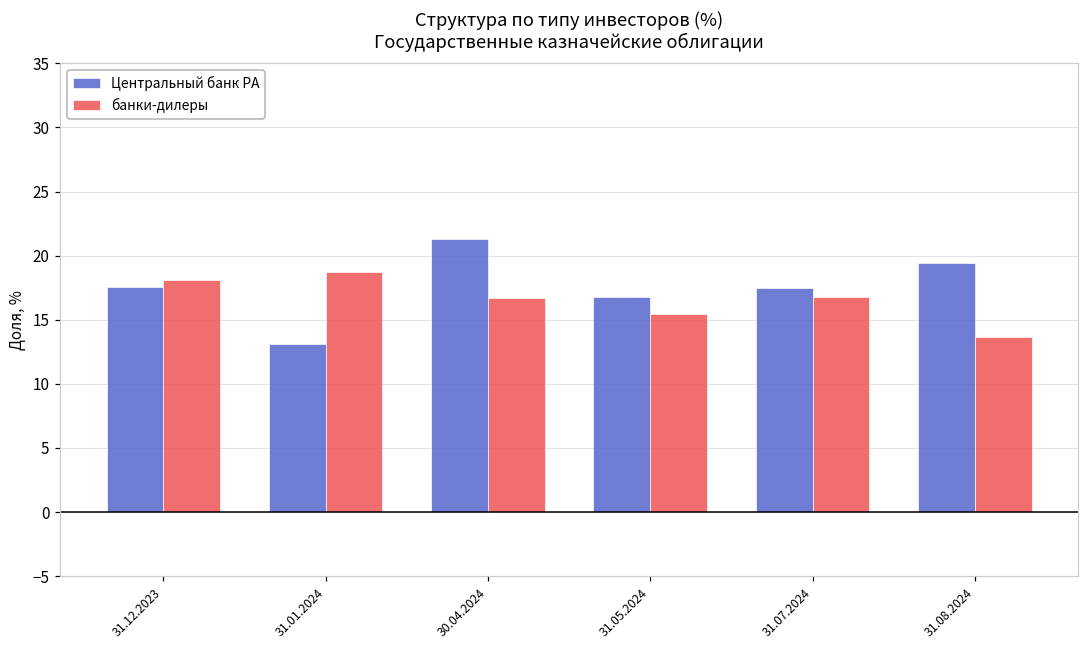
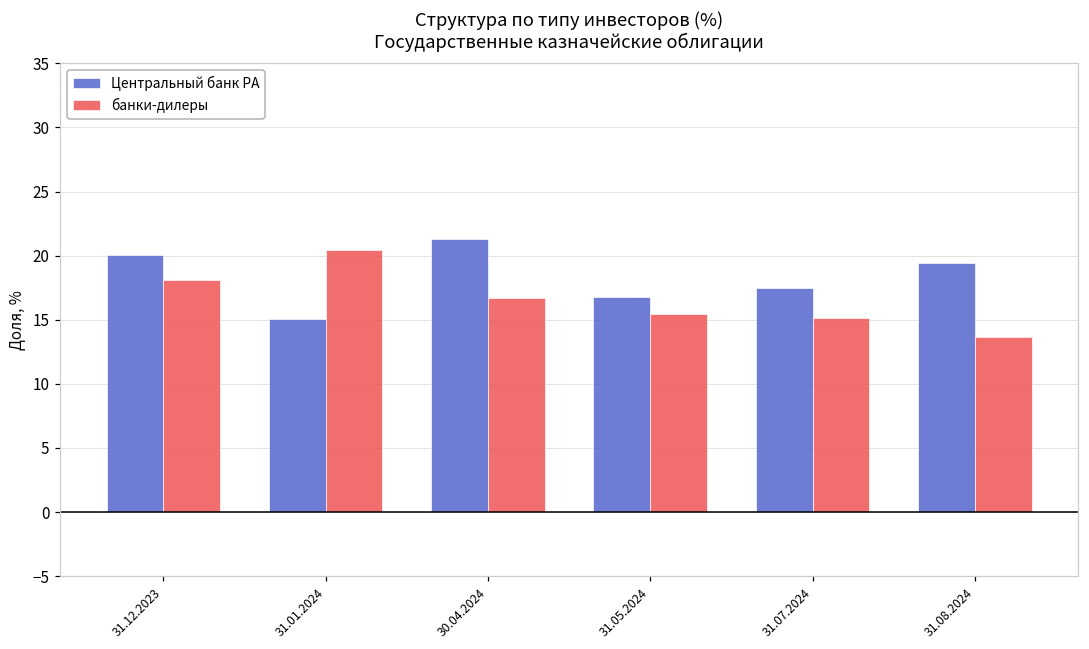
  {
    "Центральный банк РА": {
-     "31.12.2023": 17.6,
-     "31.01.2024": 13.1,
+     "31.12.2023": 20.1,
+     "31.01.2024": 15.0,
      "30.04.2024": 21.3,
      "31.05.2024": 16.8,
      "31.07.2024": 17.5,
      "31.08.2024": 19.5
    },
    "банки-дилеры": {
      "31.12.2023": 18.1,
-     "31.01.2024": 18.7,
+     "31.01.2024": 20.5,
      "30.04.2024": 16.7,
      "31.05.2024": 15.4,
-     "31.07.2024": 16.8,
+     "31.07.2024": 15.2,
      "31.08.2024": 13.7
    }
  }
